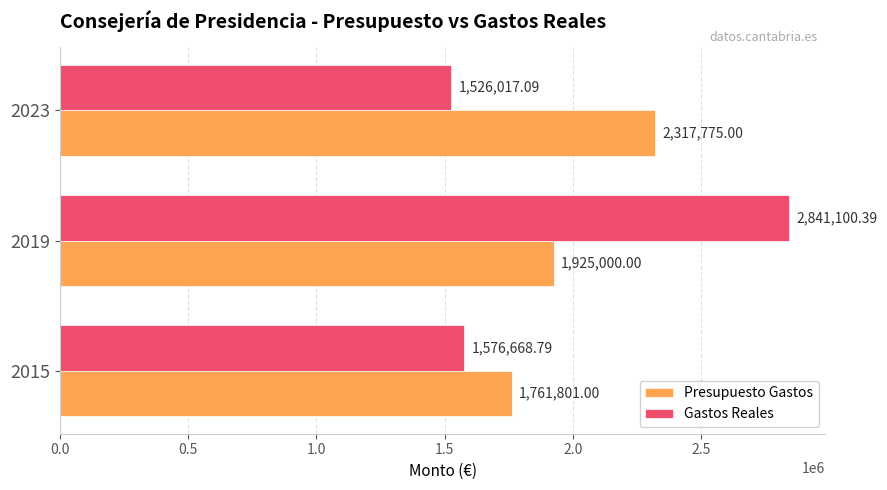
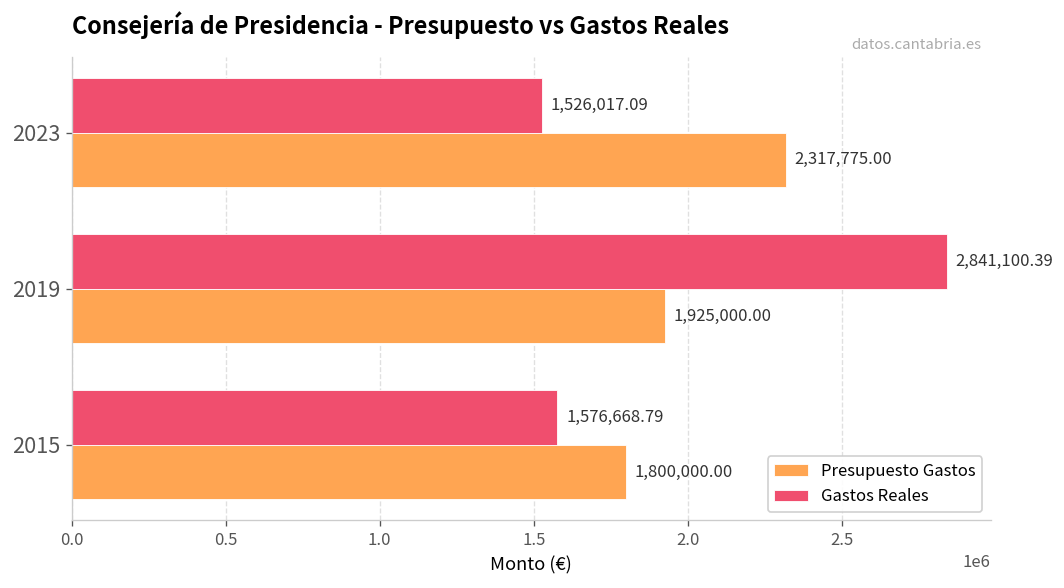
  {
    "Presupuesto Gastos": {
      "2023": "2,317,775.00",
      "2019": "1,925,000.00",
-     "2015": "1,761,801.00"
+     "2015": "1,800,000.00"
    },
    "Gastos Reales": {
      "2023": "1,526,017.09",
      "2019": "2,841,100.39",
      "2015": "1,576,668.79"
    }
  }
